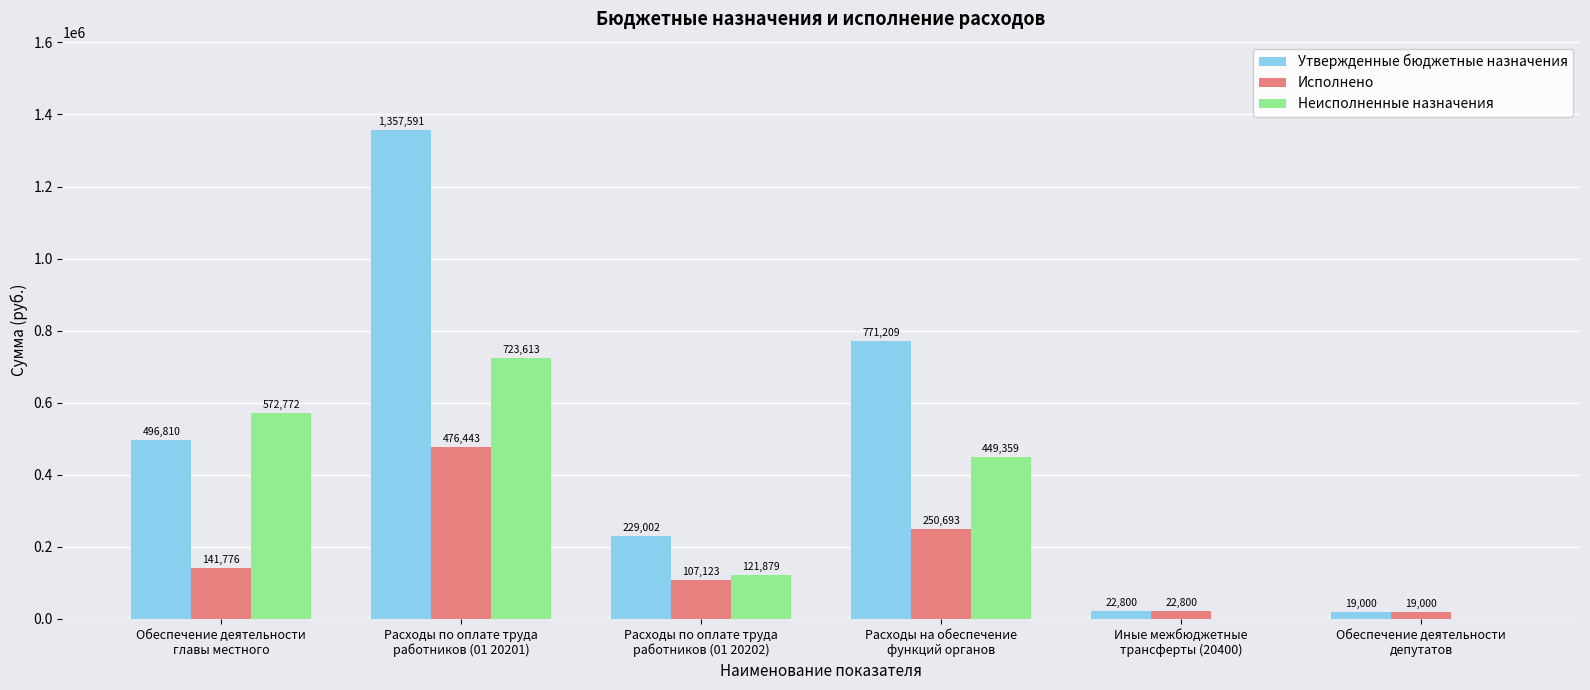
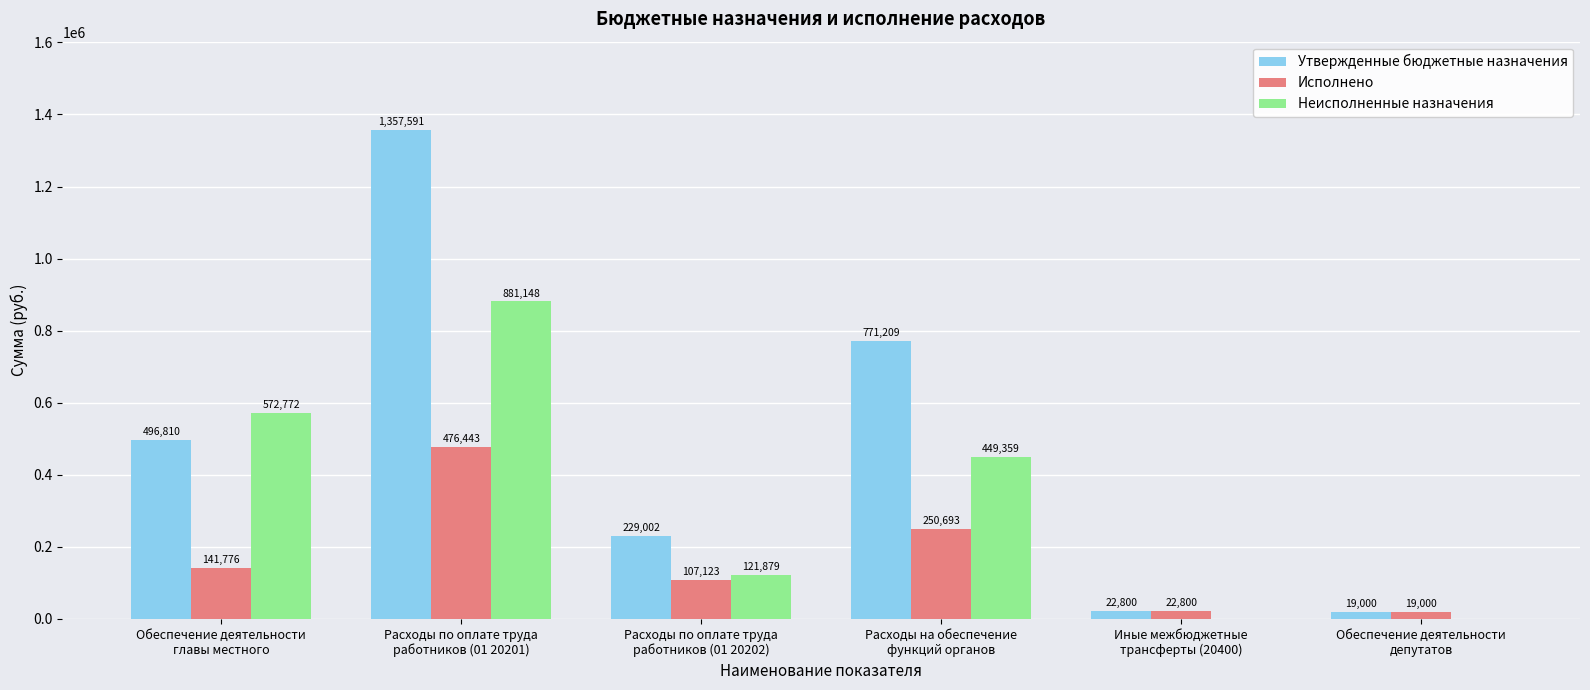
  {
    "Утвержденные бюджетные назначения": {
      "Обеспечение деятельности главы местного": "496,810",
      "Расходы по оплате труда работников (01 20201)": "1,357,591",
      "Расходы по оплате труда работников (01 20202)": "229,002",
      "Расходы на обеспечение функций органов": "771,209",
      "Иные межбюджетные трансферты (20400)": "22,800",
      "Обеспечение деятельности депутатов": "19,000"
    },
    "Исполнено": {
      "Обеспечение деятельности главы местного": "141,776",
      "Расходы по оплате труда работников (01 20201)": "476,443",
      "Расходы по оплате труда работников (01 20202)": "107,123",
      "Расходы на обеспечение функций органов": "250,693",
      "Иные межбюджетные трансферты (20400)": "22,800",
      "Обеспечение деятельности депутатов": "19,000"
    },
    "Неисполненные назначения": {
      "Обеспечение деятельности главы местного": "572,772",
-     "Расходы по оплате труда работников (01 20201)": "723,613",
+     "Расходы по оплате труда работников (01 20201)": "881,148",
      "Расходы по оплате труда работников (01 20202)": "121,879",
      "Расходы на обеспечение функций органов": "449,359"
    }
  }
